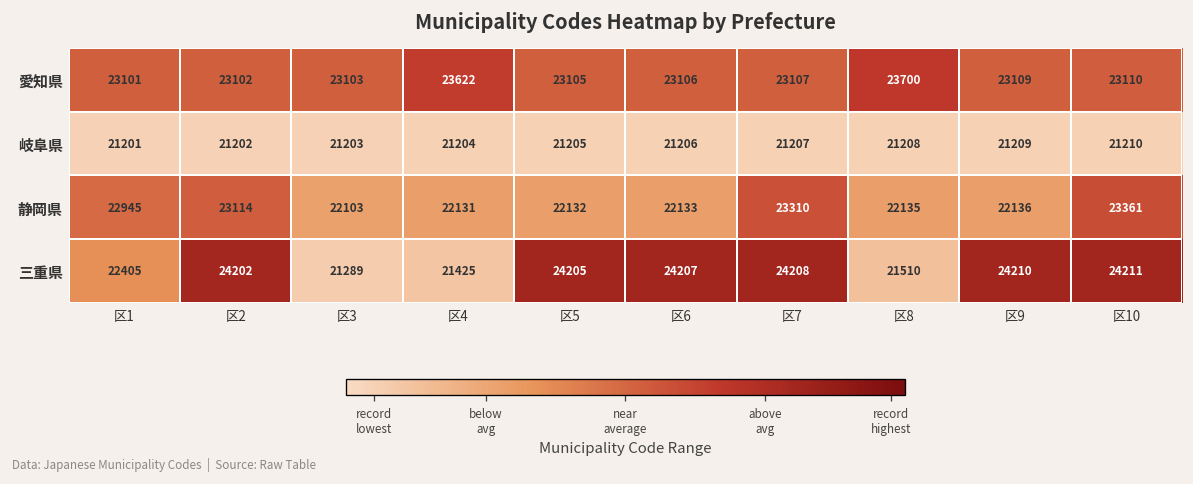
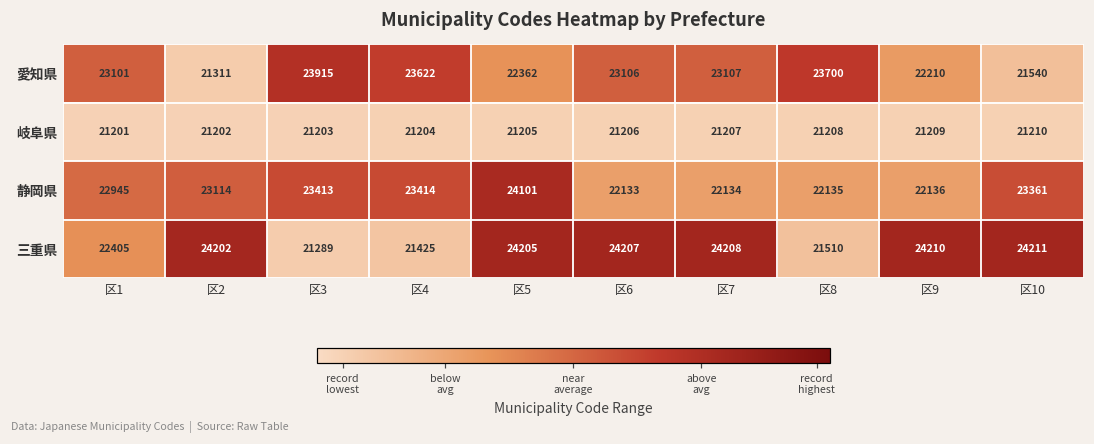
  {
    "愛知県": {
      "区1": 23101,
-     "区2": 23102,
-     "区3": 23103,
+     "区2": 21311,
+     "区3": 23915,
      "区4": 23622,
-     "区5": 23105,
+     "区5": 22362,
      "区6": 23106,
      "区7": 23107,
      "区8": 23700,
-     "区9": 23109,
-     "区10": 23110
+     "区9": 22210,
+     "区10": 21540
    },
    "岐阜県": {
      "区1": 21201,
      "区2": 21202,
      "区3": 21203,
      "区4": 21204,
      "区5": 21205,
      "区6": 21206,
      "区7": 21207,
      "区8": 21208,
      "区9": 21209,
      "区10": 21210
    },
    "静岡県": {
      "区1": 22945,
      "区2": 23114,
-     "区3": 22103,
-     "区4": 22131,
-     "区5": 22132,
+     "区3": 23413,
+     "区4": 23414,
+     "区5": 24101,
      "区6": 22133,
-     "区7": 23310,
+     "区7": 22134,
      "区8": 22135,
      "区9": 22136,
      "区10": 23361
    },
    "三重県": {
      "区1": 22405,
      "区2": 24202,
      "区3": 21289,
      "区4": 21425,
      "区5": 24205,
      "区6": 24207,
      "区7": 24208,
      "区8": 21510,
      "区9": 24210,
      "区10": 24211
    }
  }
